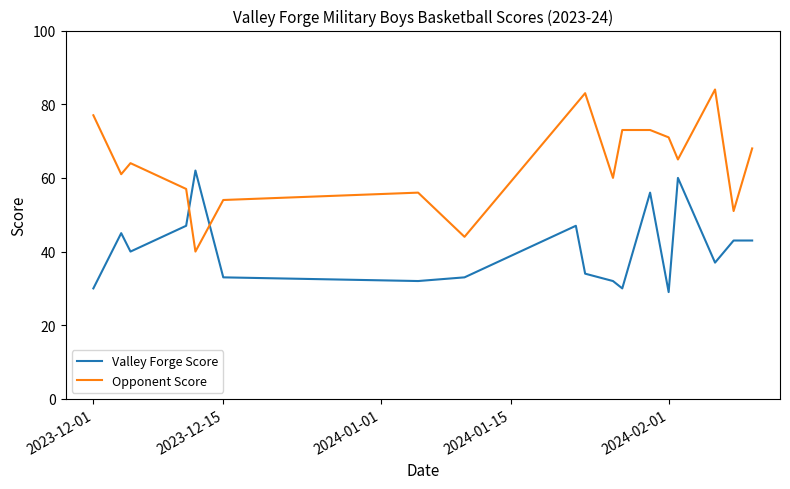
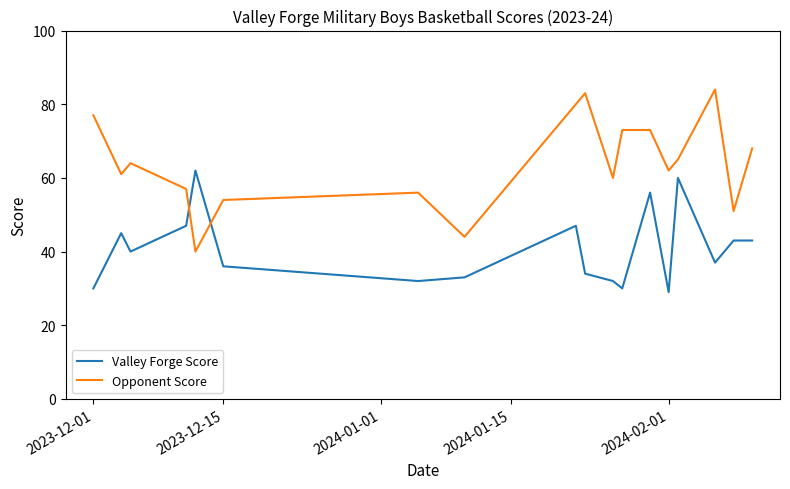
  {
    "Valley Forge Score": {
      "2023-12-01": 30,
-     "2023-12-15": 33,
+     "2023-12-15": 36,
      "2024-02-01": 29
    },
    "Opponent Score": {
      "2023-12-01": 77,
      "2023-12-15": 54,
-     "2024-02-01": 71
+     "2024-02-01": 62
    }
  }
